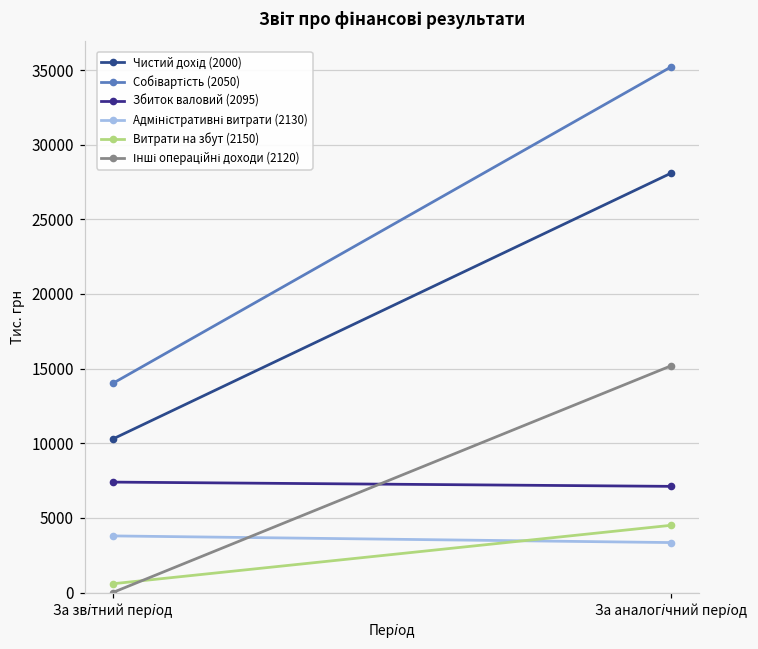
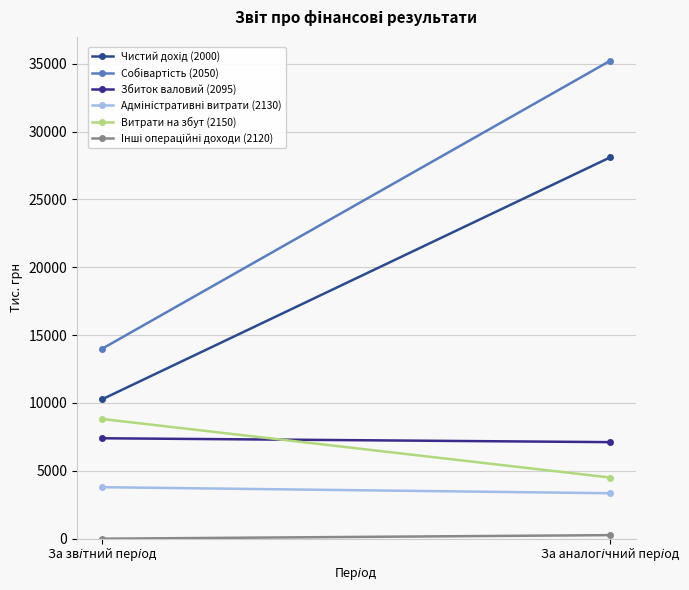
  {
    "Собівартість (2050)": {
      "За звітний період": 14000,
      "За аналогічний період": 35200
    },
    "Адміністративні витрати (2130)": {
      "За звітний період": 3800,
      "За аналогічний період": 3400
    },
    "Витрати на збут (2150)": {
-     "За звітний період": 600,
+     "За звітний період": 8800,
      "За аналогічний період": 4500
    },
    "Інші операційні доходи (2120)": {
      "За звітний період": 0,
-     "За аналогічний період": 15200
+     "За аналогічний період": 300
    }
  }
